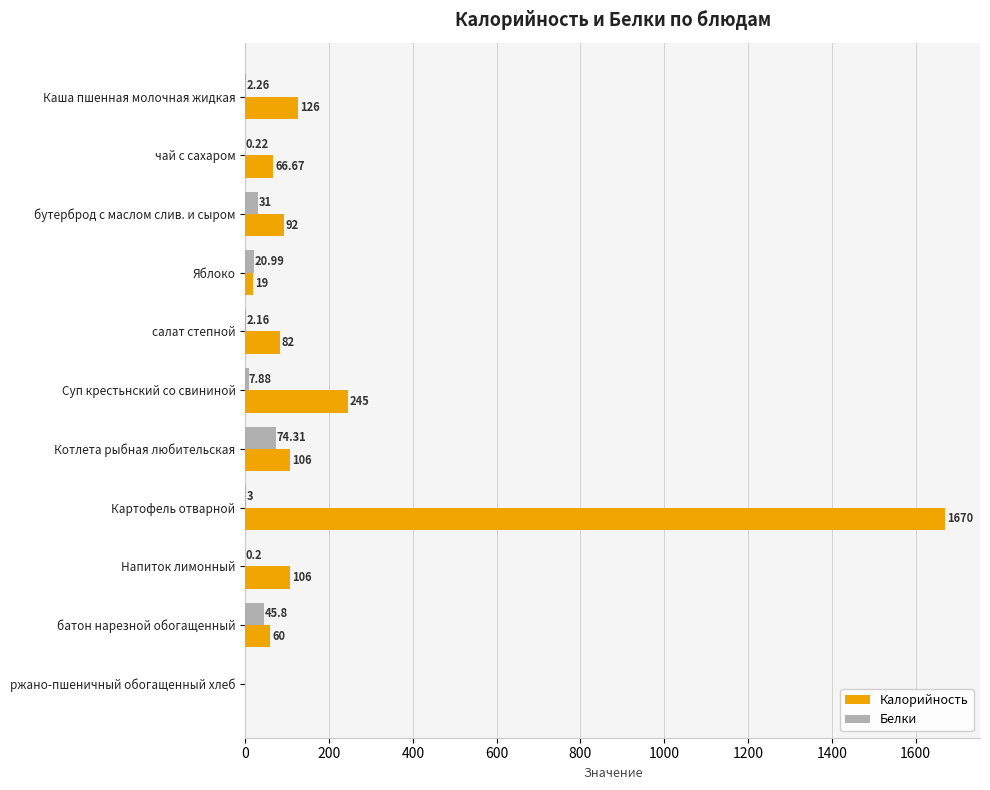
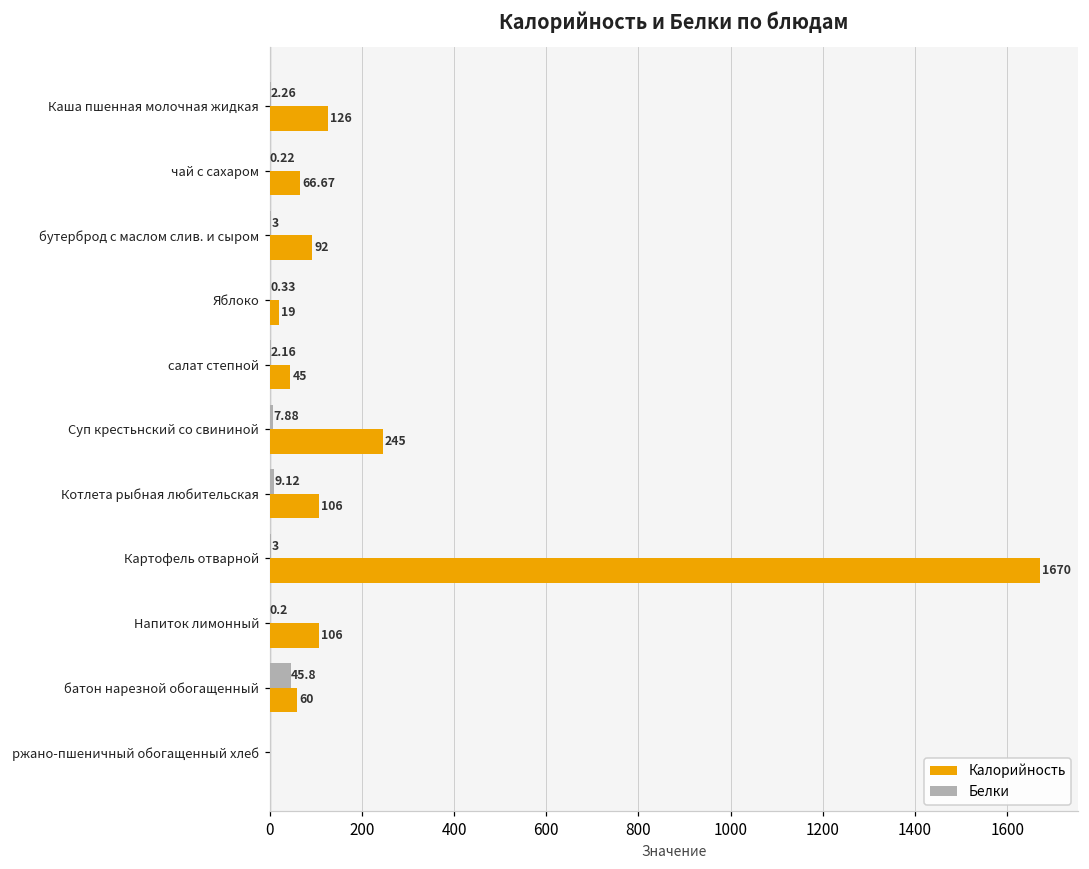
  {
    "Калорийность": {
      "Каша пшенная молочная жидкая": 126,
      "чай с сахаром": 66.67,
      "бутерброд с маслом слив. и сыром": 92,
      "Яблоко": 19,
-     "салат степной": 82,
+     "салат степной": 45,
      "Суп крестьнский со свининой": 245,
      "Котлета рыбная любительская": 106,
      "Картофель отварной": 1670,
      "Напиток лимонный": 106,
      "батон нарезной обогащенный": 60
    },
    "Белки": {
      "Каша пшенная молочная жидкая": 2.26,
      "чай с сахаром": 0.22,
-     "бутерброд с маслом слив. и сыром": 31,
-     "Яблоко": 20.99,
+     "бутерброд с маслом слив. и сыром": 3,
+     "Яблоко": 0.33,
      "салат степной": 2.16,
      "Суп крестьнский со свининой": 7.88,
-     "Котлета рыбная любительская": 74.31,
+     "Котлета рыбная любительская": 9.12,
      "Картофель отварной": 3,
      "Напиток лимонный": 0.2,
      "батон нарезной обогащенный": 45.8
    }
  }
